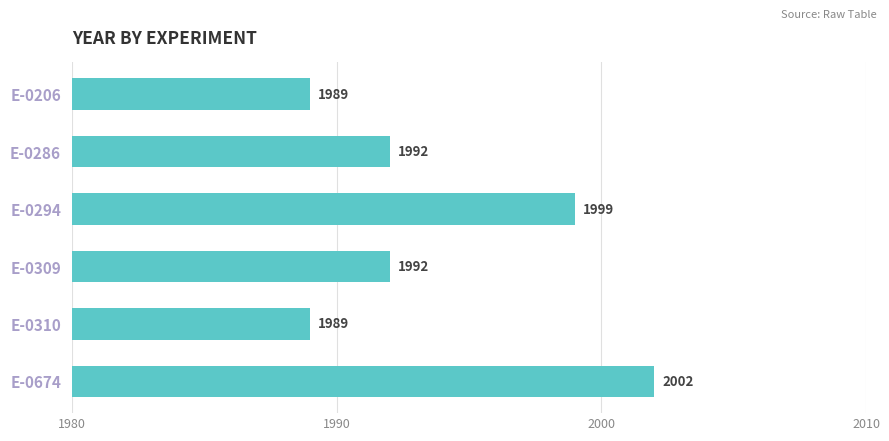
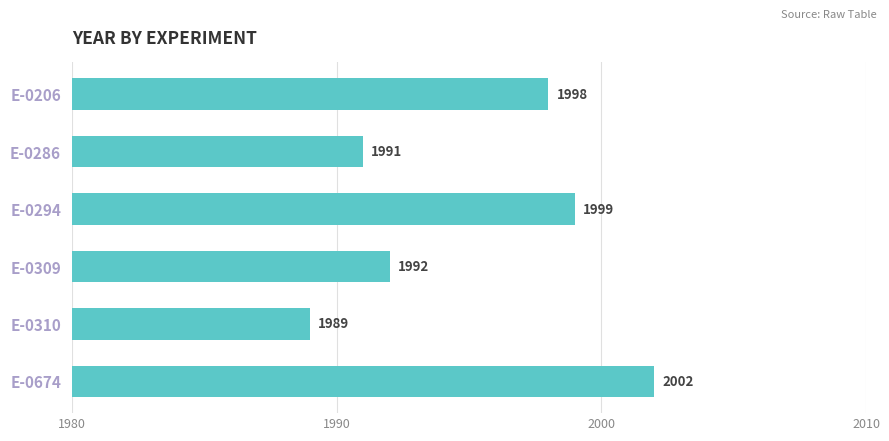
  {
-   "E-0206": 1989,
-   "E-0286": 1992,
+   "E-0206": 1998,
+   "E-0286": 1991,
    "E-0294": 1999,
    "E-0309": 1992,
    "E-0310": 1989,
    "E-0674": 2002
  }
